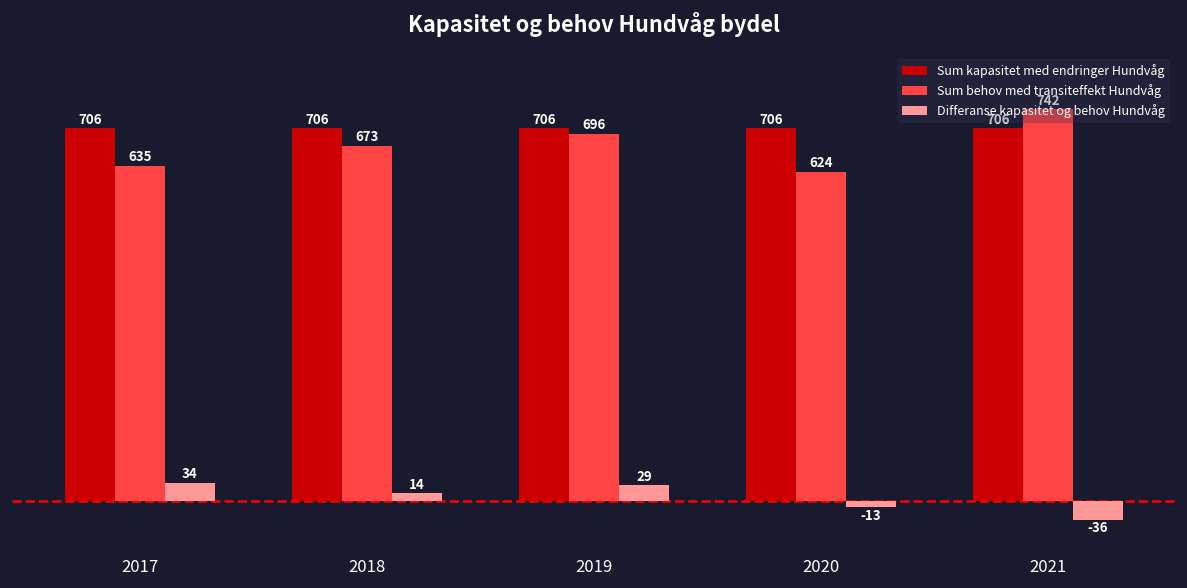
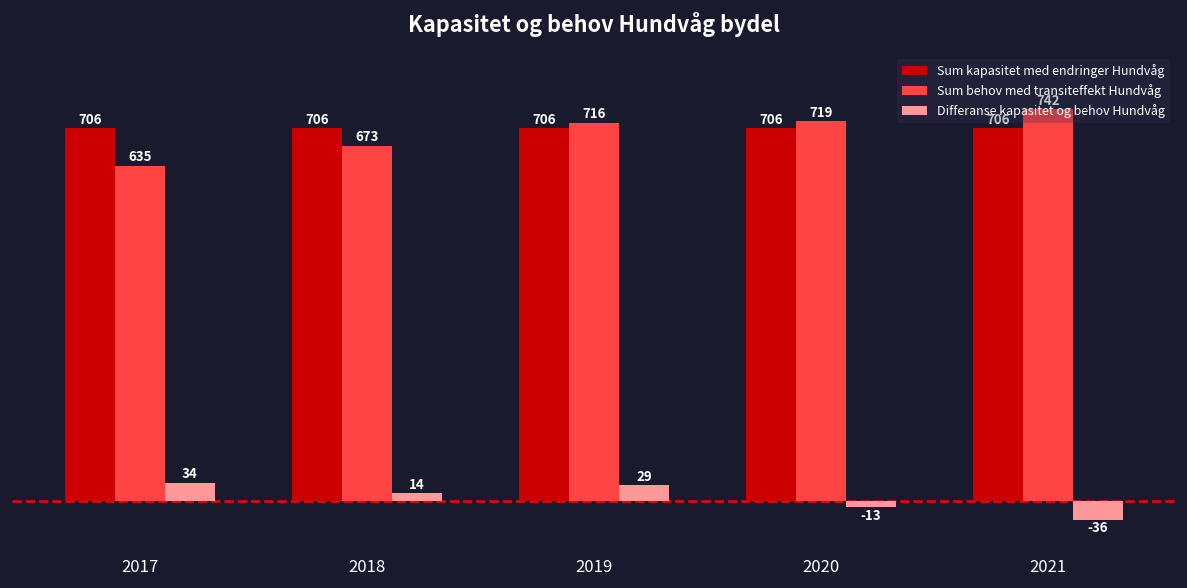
  {
    "Sum kapasitet med endringer Hundvåg": {
      "2017": 706,
      "2018": 706,
      "2019": 706,
      "2020": 706
    },
    "Sum behov med transiteffekt Hundvåg": {
      "2017": 635,
      "2018": 673,
-     "2019": 696,
-     "2020": 624
+     "2019": 716,
+     "2020": 719
    },
    "Differanse kapasitet og behov Hundvåg": {
      "2017": 34,
      "2018": 14,
      "2019": 29,
      "2020": -13,
      "2021": -36
    }
  }
